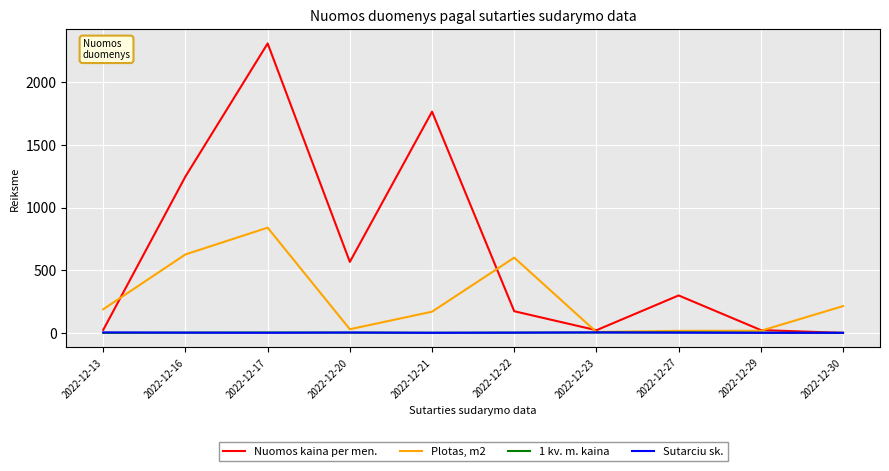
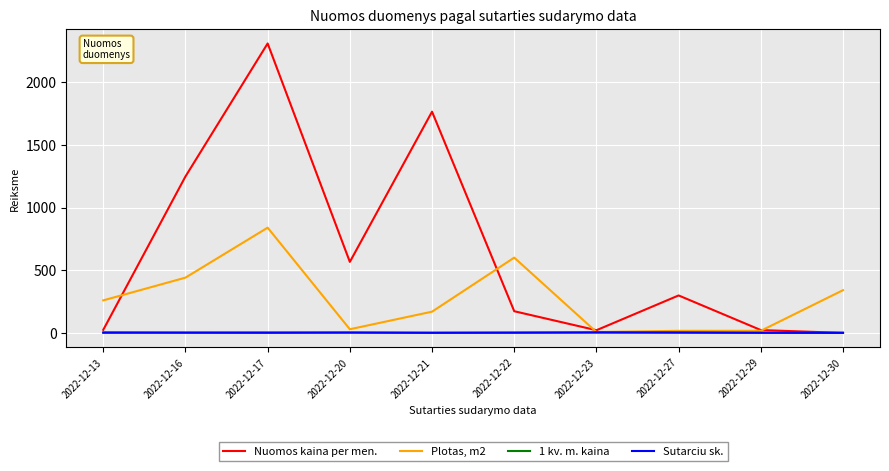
  {
    "Nuomos kaina per men.": {
      "2022-12-13": 20,
      "2022-12-16": 1250,
      "2022-12-17": 2310,
      "2022-12-20": 570,
      "2022-12-21": 1760,
      "2022-12-22": 170,
      "2022-12-27": 300
    },
    "Plotas, m2": {
-     "2022-12-13": 190,
-     "2022-12-16": 630,
+     "2022-12-13": 260,
+     "2022-12-16": 440,
      "2022-12-17": 840,
      "2022-12-20": 30,
      "2022-12-21": 170,
      "2022-12-22": 600,
-     "2022-12-30": 210
+     "2022-12-30": 340
    },
    "Sutarciu sk.": {
      "2022-12-13": 0,
      "2022-12-16": 0,
      "2022-12-17": 0,
      "2022-12-20": 0,
      "2022-12-21": 0,
      "2022-12-22": 0
    }
  }
